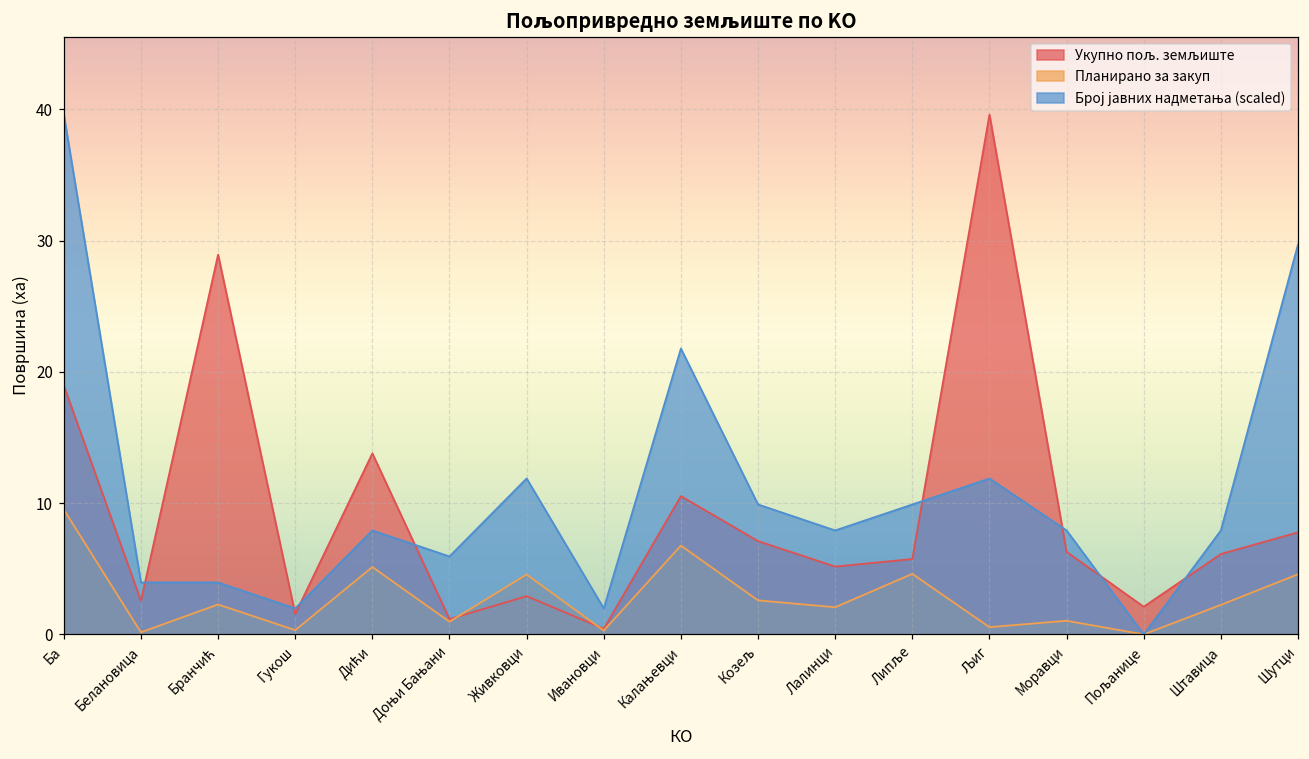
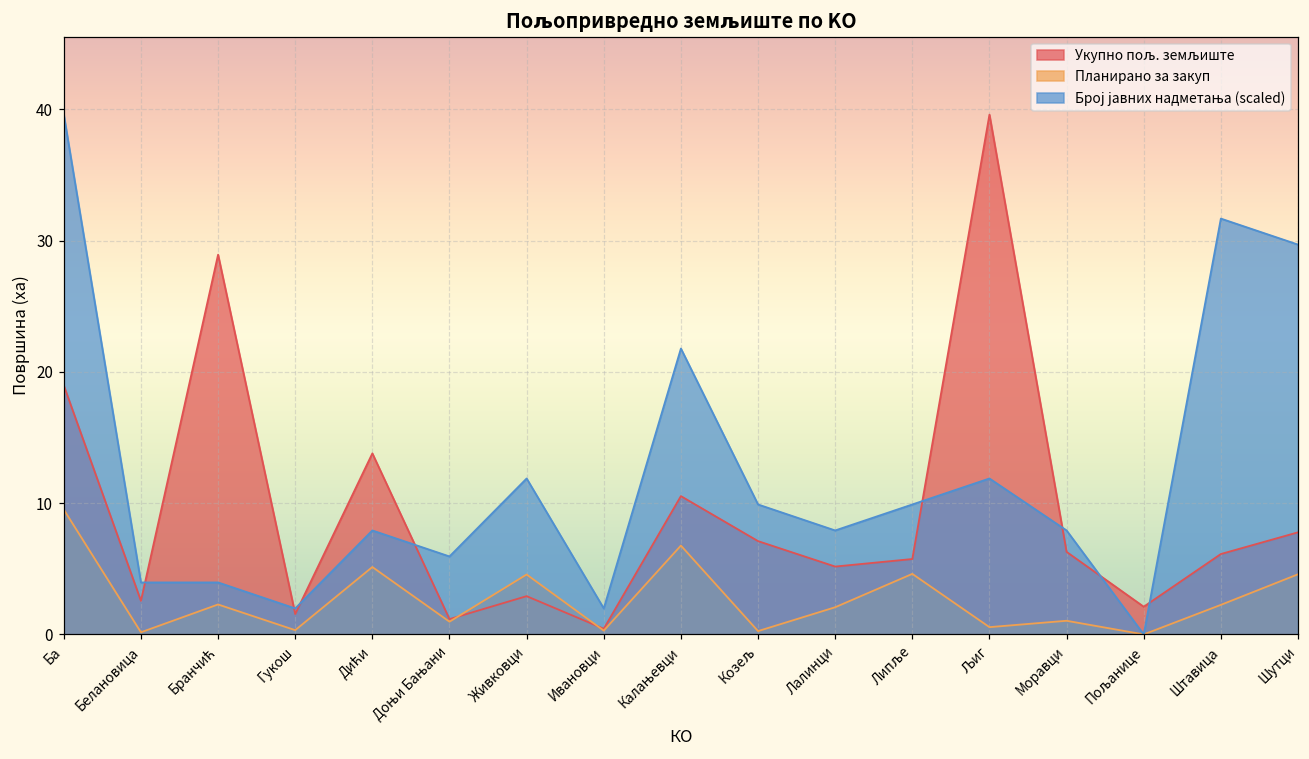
  {
    "Укупно пољ. земљиште": {
      "Ба": 19.0,
      "Белановица": 2.6,
      "Бранчић": 28.9,
      "Гукош": 1.6,
      "Дићи": 13.8,
      "Живковци": 2.9,
      "Калањевци": 10.5,
      "Козељ": 7.1,
      "Лалинци": 5.2,
      "Липље": 5.7,
      "Љиг": 39.6,
      "Моравци": 6.3,
      "Пољанице": 2.1,
      "Штавица": 6.1,
      "Шутци": 7.8
    },
    "Планирано за закуп": {
      "Ба": 9.5,
      "Белановица": 0.2,
      "Бранчић": 2.3,
      "Гукош": 0.3,
      "Дићи": 5.1,
      "Живковци": 4.6,
      "Калањевци": 6.8,
-     "Козељ": 2.6,
+     "Козељ": 0.3,
      "Лалинци": 2.1,
      "Липље": 4.6,
      "Љиг": 0.6,
      "Моравци": 1.0,
      "Штавица": 2.3,
      "Шутци": 4.6
    },
    "Број јавних надметања (scaled)": {
      "Ба": 39.6,
      "Белановица": 4.0,
      "Бранчић": 4.0,
      "Гукош": 2.0,
      "Дићи": 7.9,
      "Доњи Бањани": 5.9,
      "Живковци": 11.9,
      "Ивановци": 2.0,
      "Калањевци": 21.8,
      "Козељ": 9.9,
      "Лалинци": 7.9,
      "Липље": 9.9,
      "Љиг": 11.9,
      "Моравци": 7.9,
-     "Штавица": 7.9,
+     "Штавица": 31.7,
      "Шутци": 29.7
    }
  }
